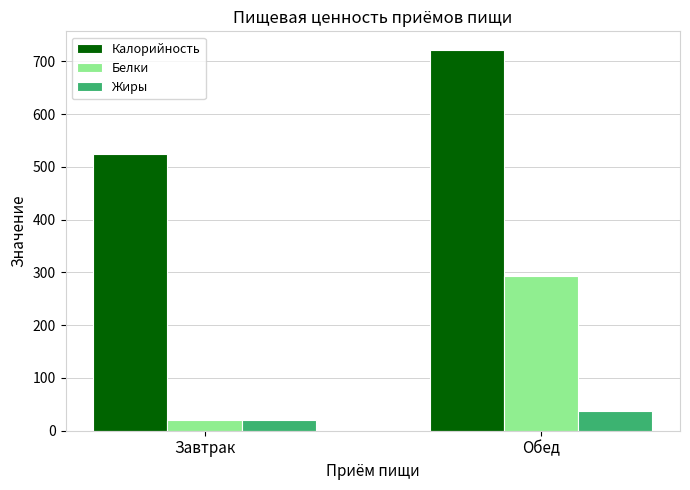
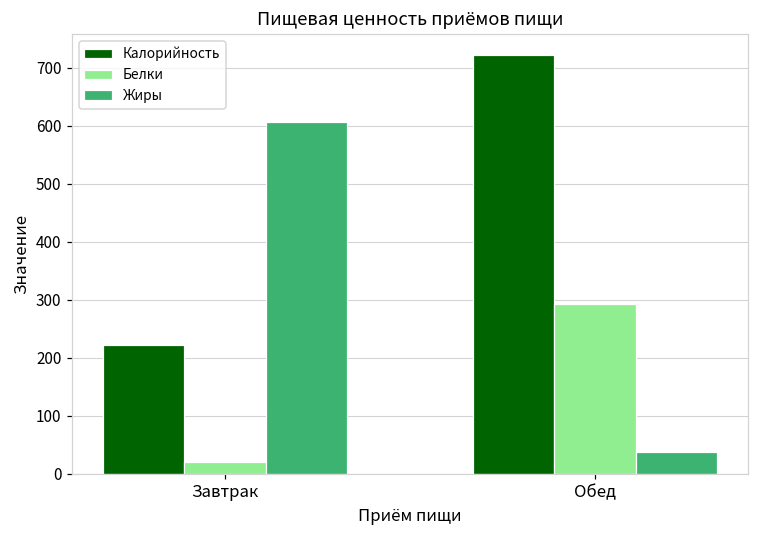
  {
    "Калорийность": {
-     "Завтрак": 520,
+     "Завтрак": 220,
      "Обед": 720
    },
    "Белки": {
      "Завтрак": 20,
      "Обед": 290
    },
    "Жиры": {
-     "Завтрак": 20,
+     "Завтрак": 610,
      "Обед": 40
    }
  }
